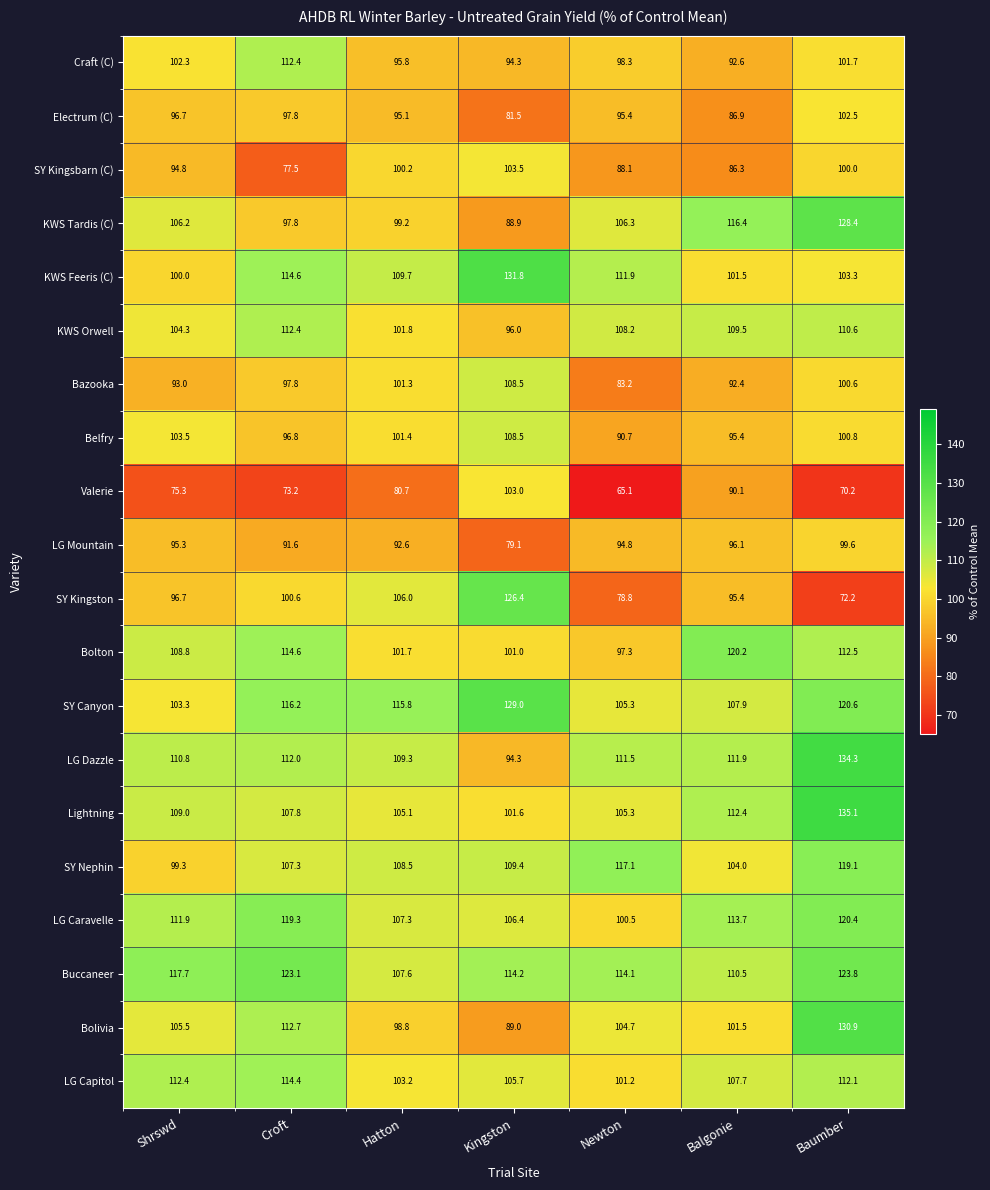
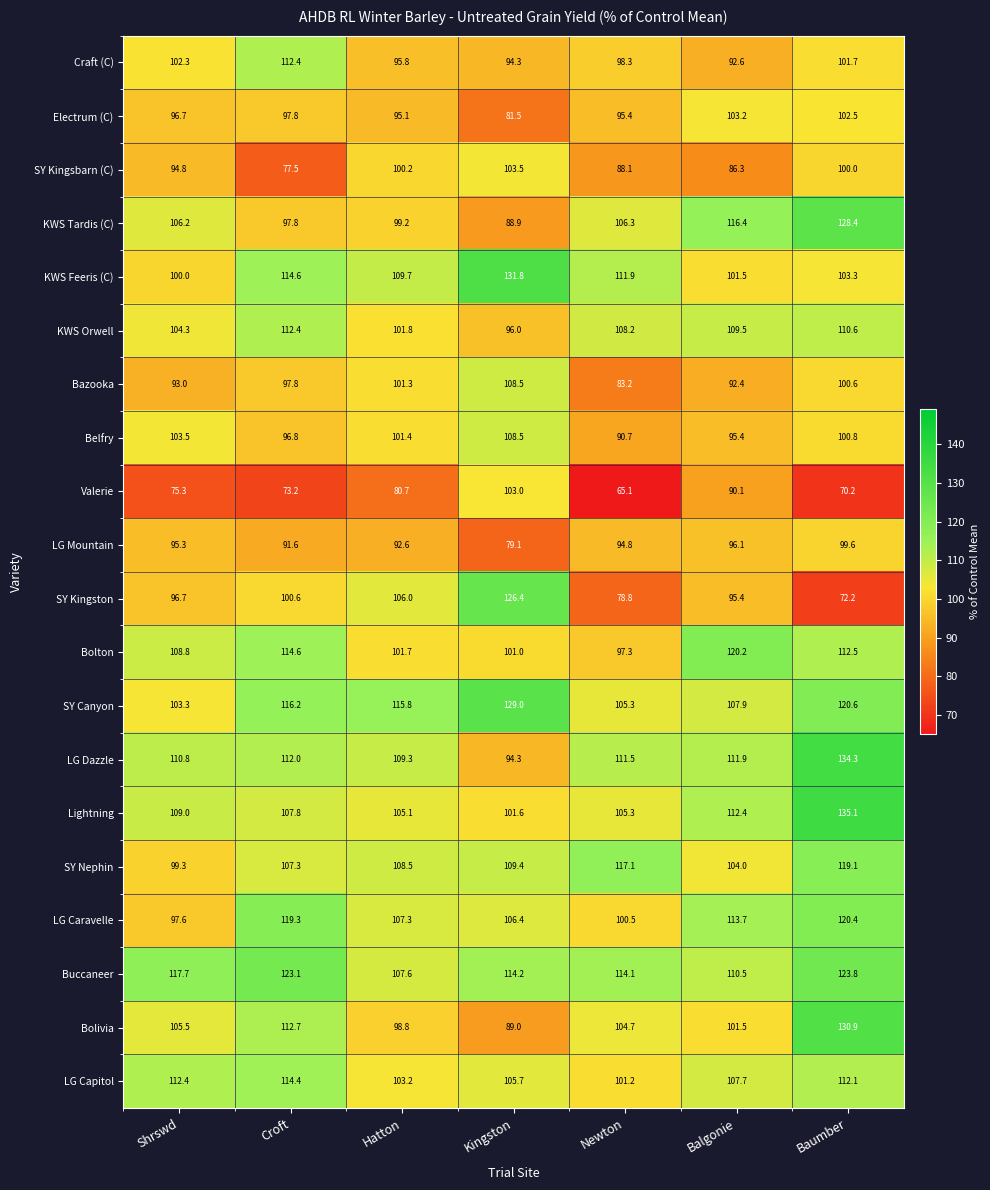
  {
    "Craft (C)": {
      "Shrswd": 102.3,
      "Croft": 112.4,
      "Hatton": 95.8,
      "Kingston": 94.3,
      "Newton": 98.3,
      "Balgonie": 92.6,
      "Baumber": 101.7
    },
    "Electrum (C)": {
      "Shrswd": 96.7,
      "Croft": 97.8,
      "Hatton": 95.1,
      "Kingston": 81.5,
      "Newton": 95.4,
-     "Balgonie": 86.9,
+     "Balgonie": 103.2,
      "Baumber": 102.5
    },
    "SY Kingsbarn (C)": {
      "Shrswd": 94.8,
      "Croft": 77.5,
      "Hatton": 100.2,
      "Kingston": 103.5,
      "Newton": 88.1,
      "Balgonie": 86.3,
      "Baumber": 100.0
    },
    "KWS Tardis (C)": {
      "Shrswd": 106.2,
      "Croft": 97.8,
      "Hatton": 99.2,
      "Kingston": 88.9,
      "Newton": 106.3,
      "Balgonie": 116.4,
      "Baumber": 128.4
    },
    "KWS Feeris (C)": {
      "Shrswd": 100.0,
      "Croft": 114.6,
      "Hatton": 109.7,
      "Kingston": 131.8,
      "Newton": 111.9,
      "Balgonie": 101.5,
      "Baumber": 103.3
    },
    "KWS Orwell": {
      "Shrswd": 104.3,
      "Croft": 112.4,
      "Hatton": 101.8,
      "Kingston": 96.0,
      "Newton": 108.2,
      "Balgonie": 109.5,
      "Baumber": 110.6
    },
    "Bazooka": {
      "Shrswd": 93.0,
      "Croft": 97.8,
      "Hatton": 101.3,
      "Kingston": 108.5,
      "Newton": 83.2,
      "Balgonie": 92.4,
      "Baumber": 100.6
    },
    "Belfry": {
      "Shrswd": 103.5,
      "Croft": 96.8,
      "Hatton": 101.4,
      "Kingston": 108.5,
      "Newton": 90.7,
      "Balgonie": 95.4,
      "Baumber": 100.8
    },
    "Valerie": {
      "Shrswd": 75.3,
      "Croft": 73.2,
      "Hatton": 80.7,
      "Kingston": 103.0,
      "Newton": 65.1,
      "Balgonie": 90.1,
      "Baumber": 70.2
    },
    "LG Mountain": {
      "Shrswd": 95.3,
      "Croft": 91.6,
      "Hatton": 92.6,
      "Kingston": 79.1,
      "Newton": 94.8,
      "Balgonie": 96.1,
      "Baumber": 99.6
    },
    "SY Kingston": {
      "Shrswd": 96.7,
      "Croft": 100.6,
      "Hatton": 106.0,
      "Kingston": 126.4,
      "Newton": 78.8,
      "Balgonie": 95.4,
      "Baumber": 72.2
    },
    "Bolton": {
      "Shrswd": 108.8,
      "Croft": 114.6,
      "Hatton": 101.7,
      "Kingston": 101.0,
      "Newton": 97.3,
      "Balgonie": 120.2,
      "Baumber": 112.5
    },
    "SY Canyon": {
      "Shrswd": 103.3,
      "Croft": 116.2,
      "Hatton": 115.8,
      "Kingston": 129.0,
      "Newton": 105.3,
      "Balgonie": 107.9,
      "Baumber": 120.6
    },
    "LG Dazzle": {
      "Shrswd": 110.8,
      "Croft": 112.0,
      "Hatton": 109.3,
      "Kingston": 94.3,
      "Newton": 111.5,
      "Balgonie": 111.9,
      "Baumber": 134.3
    },
    "Lightning": {
      "Shrswd": 109.0,
      "Croft": 107.8,
      "Hatton": 105.1,
      "Kingston": 101.6,
      "Newton": 105.3,
      "Balgonie": 112.4,
      "Baumber": 135.1
    },
    "SY Nephin": {
      "Shrswd": 99.3,
      "Croft": 107.3,
      "Hatton": 108.5,
      "Kingston": 109.4,
      "Newton": 117.1,
      "Balgonie": 104.0,
      "Baumber": 119.1
    },
    "LG Caravelle": {
-     "Shrswd": 111.9,
+     "Shrswd": 97.6,
      "Croft": 119.3,
      "Hatton": 107.3,
      "Kingston": 106.4,
      "Newton": 100.5,
      "Balgonie": 113.7,
      "Baumber": 120.4
    },
    "Buccaneer": {
      "Shrswd": 117.7,
      "Croft": 123.1,
      "Hatton": 107.6,
      "Kingston": 114.2,
      "Newton": 114.1,
      "Balgonie": 110.5,
      "Baumber": 123.8
    },
    "Bolivia": {
      "Shrswd": 105.5,
      "Croft": 112.7,
      "Hatton": 98.8,
      "Kingston": 89.0,
      "Newton": 104.7,
      "Balgonie": 101.5,
      "Baumber": 130.9
    },
    "LG Capitol": {
      "Shrswd": 112.4,
      "Croft": 114.4,
      "Hatton": 103.2,
      "Kingston": 105.7,
      "Newton": 101.2,
      "Balgonie": 107.7,
      "Baumber": 112.1
    }
  }
